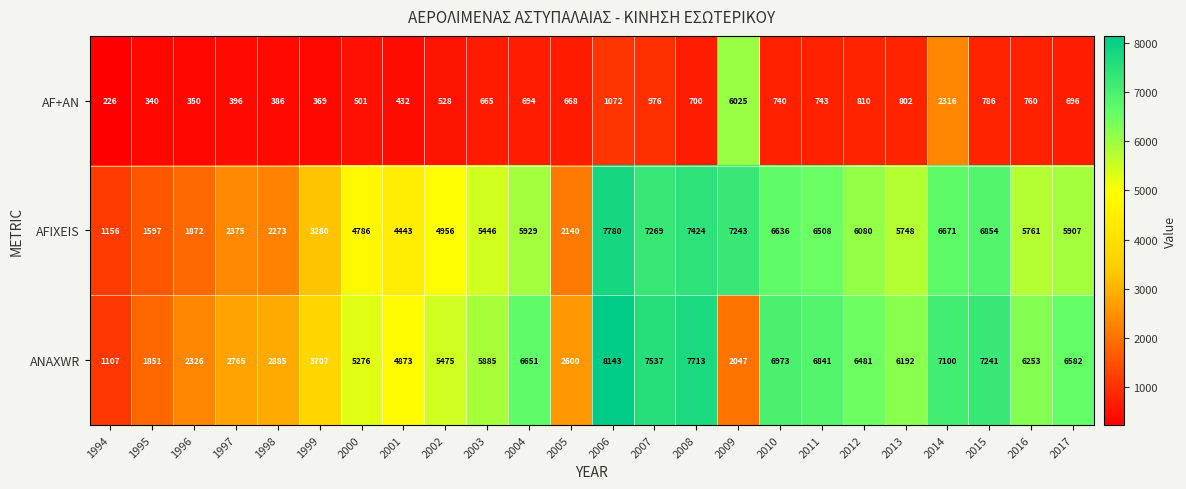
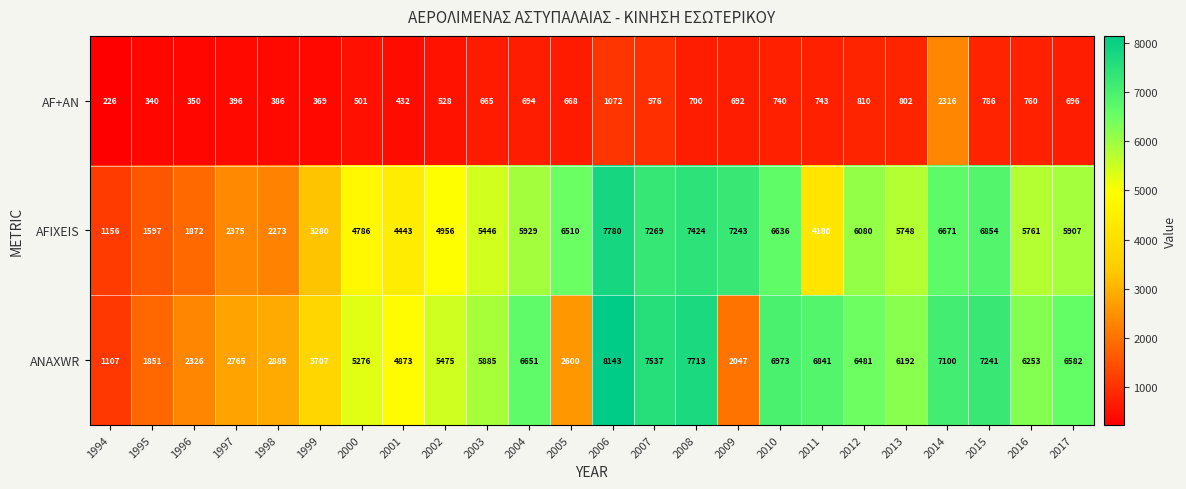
  {
    "AF+AN": {
      "1994": 226,
      "1995": 340,
      "1996": 350,
      "1997": 396,
      "1998": 386,
      "1999": 369,
      "2000": 501,
      "2001": 432,
      "2002": 528,
      "2003": 665,
      "2004": 694,
      "2005": 668,
      "2006": 1072,
      "2007": 976,
      "2008": 700,
-     "2009": 6025,
+     "2009": 692,
      "2010": 740,
      "2011": 743,
      "2012": 810,
      "2013": 802,
      "2014": 2316,
      "2015": 786,
      "2016": 760,
      "2017": 696
    },
    "AFIXEIS": {
      "1994": 1156,
      "1995": 1597,
      "1996": 1872,
      "1997": 2375,
      "1998": 2273,
      "1999": 3280,
      "2000": 4786,
      "2001": 4443,
      "2002": 4956,
      "2003": 5446,
      "2004": 5929,
-     "2005": 2140,
+     "2005": 6510,
      "2006": 7780,
      "2007": 7269,
      "2008": 7424,
      "2009": 7243,
      "2010": 6636,
-     "2011": 6508,
+     "2011": 4180,
      "2012": 6080,
      "2013": 5748,
      "2014": 6671,
      "2015": 6854,
      "2016": 5761,
      "2017": 5907
    },
    "ANAXWR": {
      "1994": 1107,
      "1995": 1851,
      "1996": 2326,
      "1997": 2765,
      "1998": 2885,
      "1999": 3707,
      "2000": 5276,
      "2001": 4873,
      "2002": 5475,
      "2003": 5885,
      "2004": 6651,
      "2005": 2600,
      "2006": 8143,
      "2007": 7537,
      "2008": 7713,
      "2009": 2047,
      "2010": 6973,
      "2011": 6841,
      "2012": 6481,
      "2013": 6192,
      "2014": 7100,
      "2015": 7241,
      "2016": 6253,
      "2017": 6582
    }
  }
